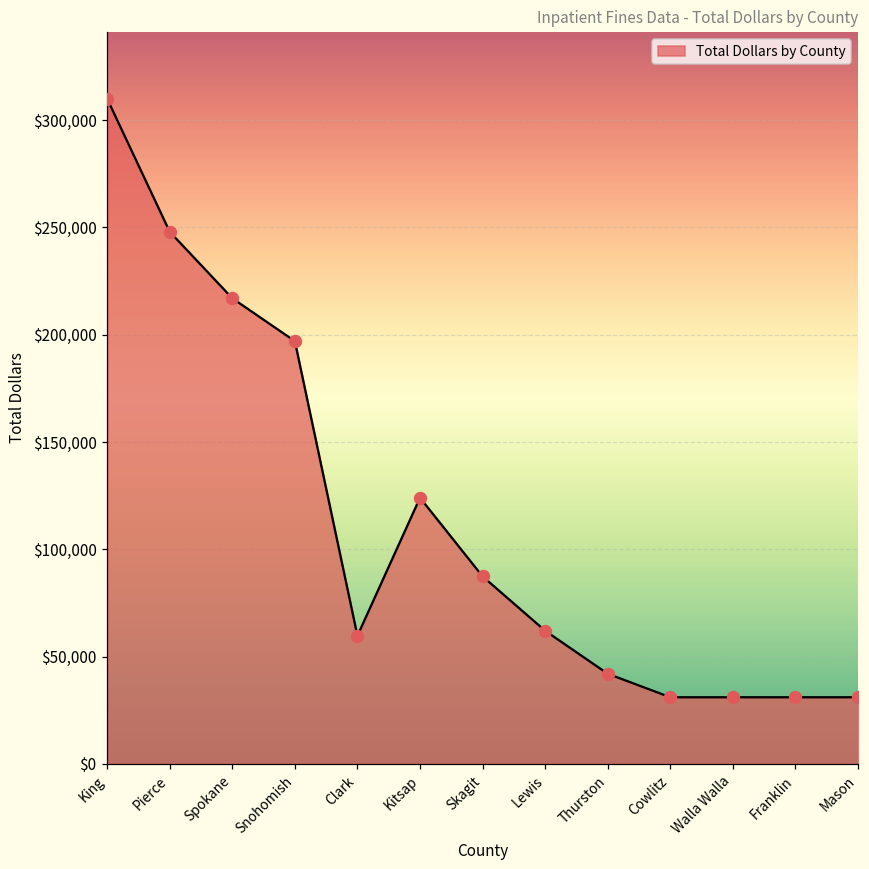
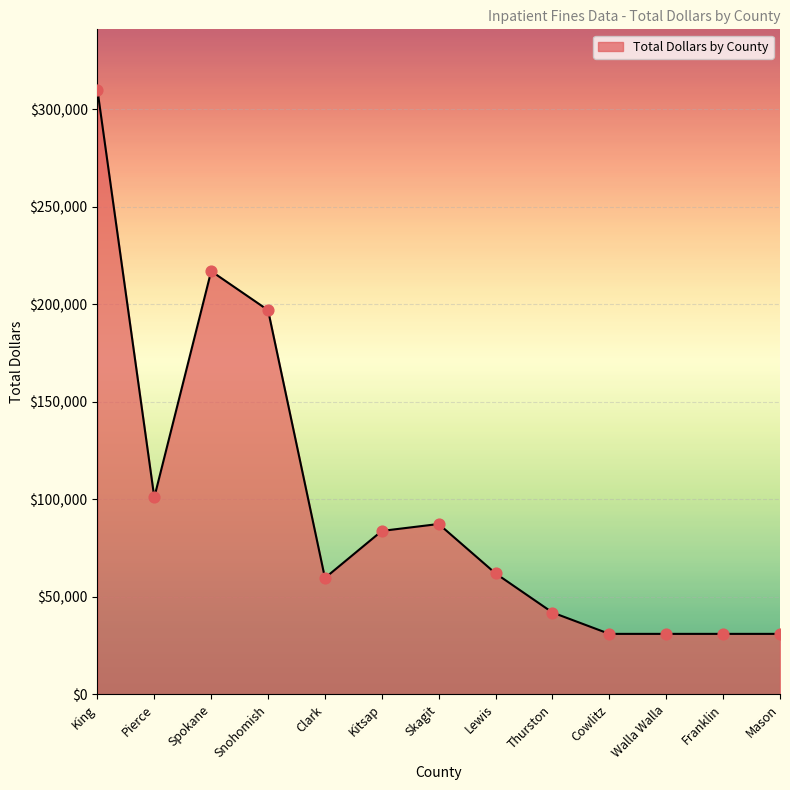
  {
    "King": "$310,000",
-   "Pierce": "$248,000",
+   "Pierce": "$101,000",
    "Spokane": "$217,000",
    "Snohomish": "$197,000",
    "Clark": "$60,000",
-   "Kitsap": "$124,000",
+   "Kitsap": "$84,000",
    "Skagit": "$87,000",
    "Lewis": "$62,000",
    "Thurston": "$42,000",
    "Cowlitz": "$31,000",
    "Walla Walla": "$31,000",
    "Franklin": "$31,000",
    "Mason": "$31,000"
  }
